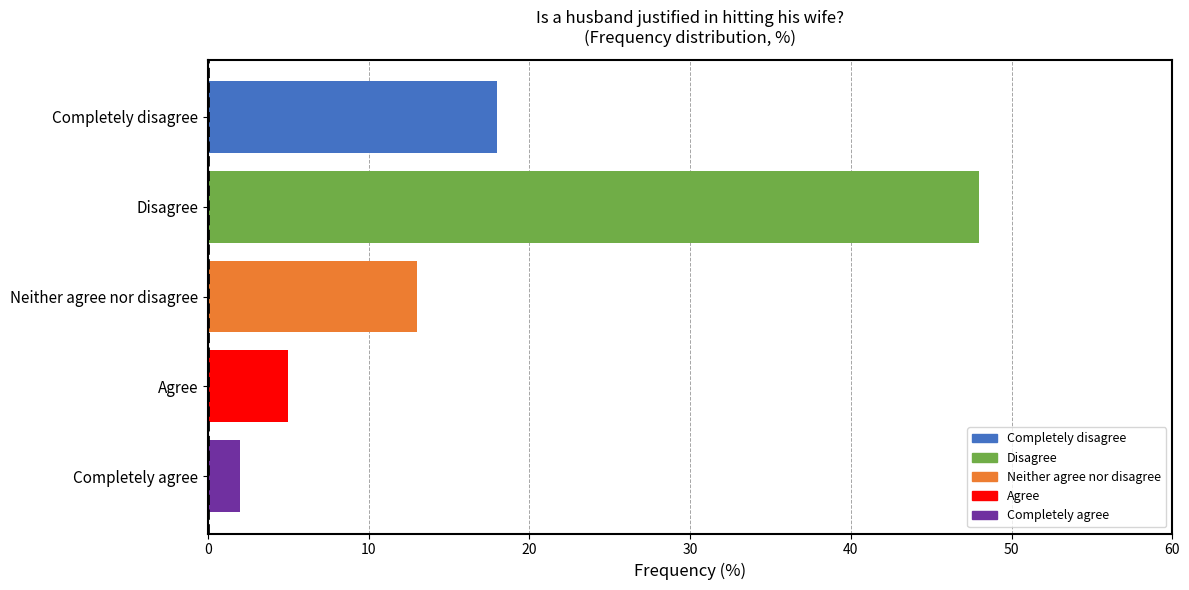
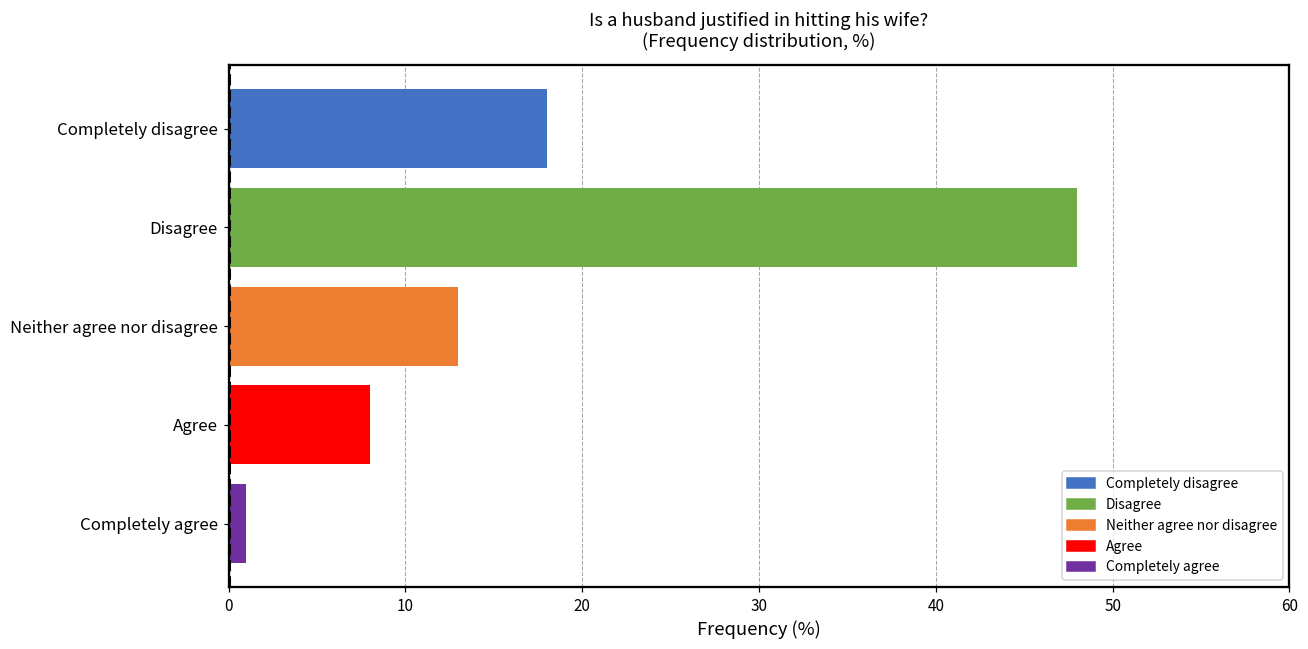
  {
    "Completely disagree": 18,
    "Disagree": 48,
    "Neither agree nor disagree": 13,
-   "Agree": 5,
-   "Completely agree": 2
+   "Agree": 8,
+   "Completely agree": 1
  }
